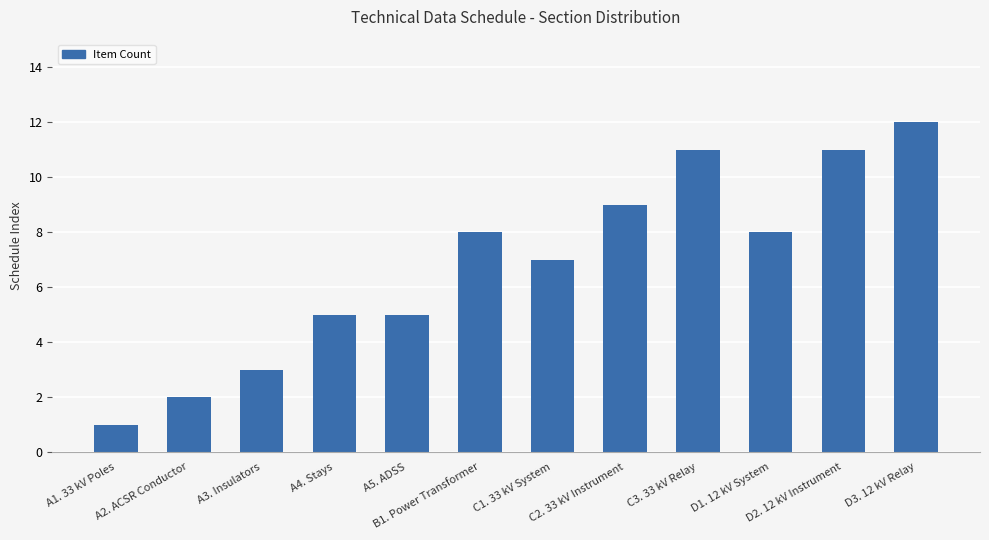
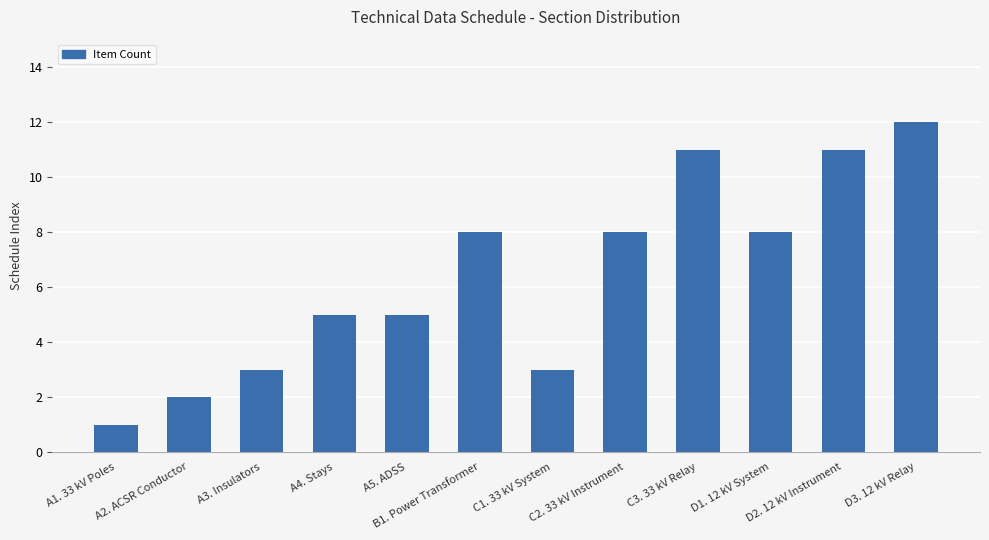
  {
    "A1. 33 kV Poles": 1,
    "A2. ACSR Conductor": 2,
    "A3. Insulators": 3,
    "A4. Stays": 5,
    "A5. ADSS": 5,
    "B1. Power Transformer": 8,
-   "C1. 33 kV System": 7,
-   "C2. 33 kV Instrument": 9,
+   "C1. 33 kV System": 3,
+   "C2. 33 kV Instrument": 8,
    "C3. 33 kV Relay": 11,
    "D1. 12 kV System": 8,
    "D2. 12 kV Instrument": 11,
    "D3. 12 kV Relay": 12
  }
